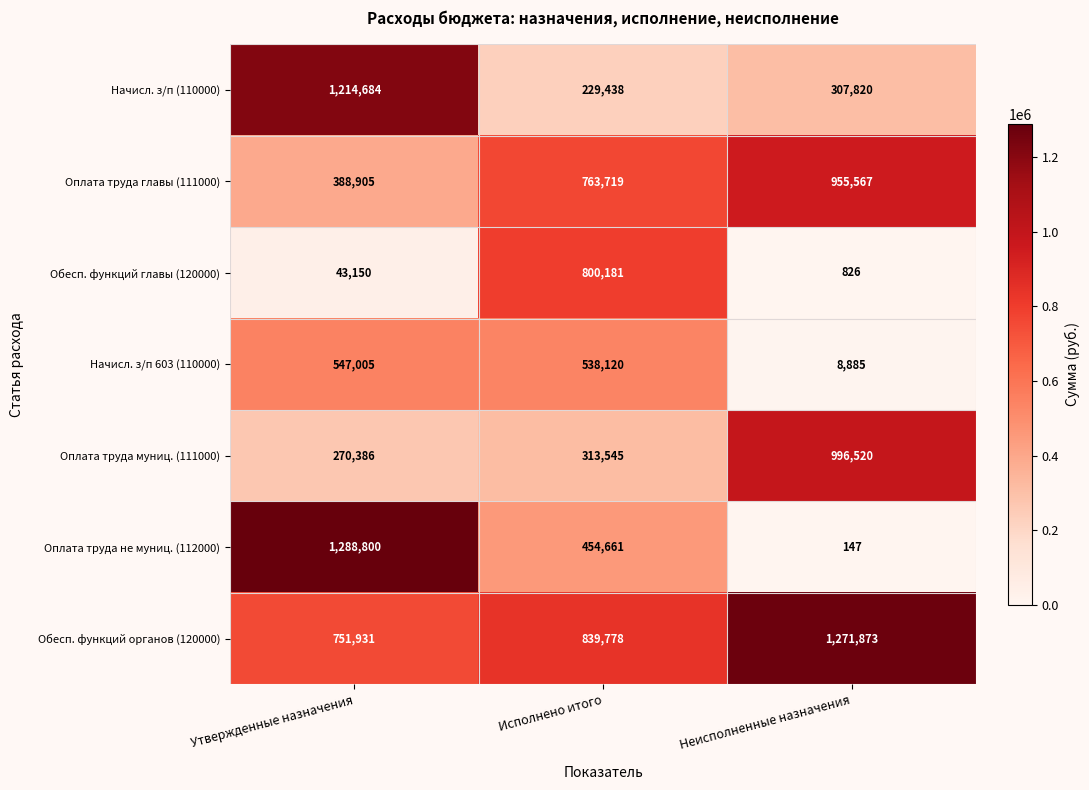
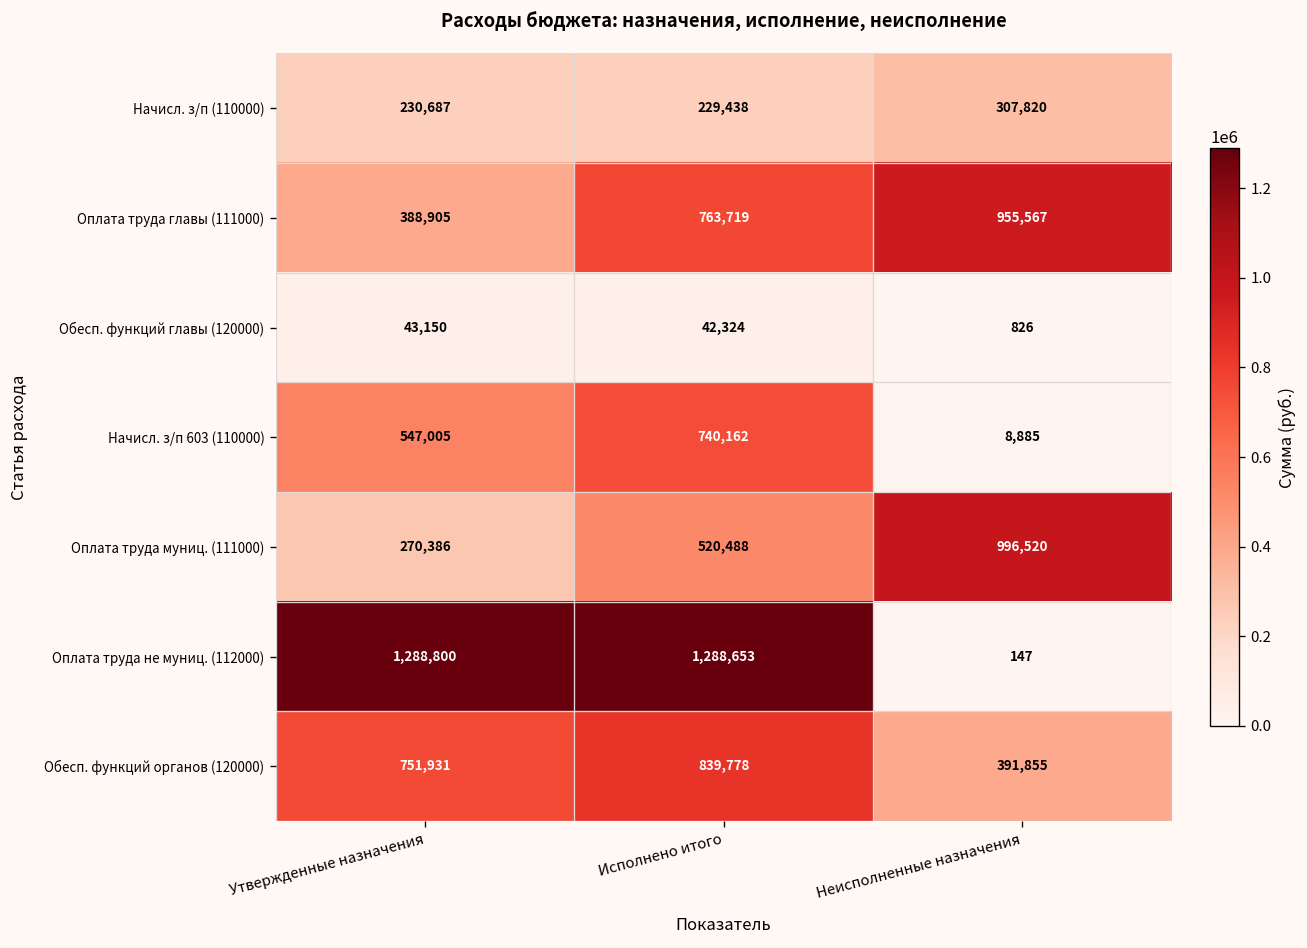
  {
    "Начисл. з/п (110000)": {
-     "Утвержденные назначения": "1,214,684",
+     "Утвержденные назначения": "230,687",
      "Исполнено итого": "229,438",
      "Неисполненные назначения": "307,820"
    },
    "Оплата труда главы (111000)": {
      "Утвержденные назначения": "388,905",
      "Исполнено итого": "763,719",
      "Неисполненные назначения": "955,567"
    },
    "Обесп. функций главы (120000)": {
      "Утвержденные назначения": "43,150",
-     "Исполнено итого": "800,181",
+     "Исполнено итого": "42,324",
      "Неисполненные назначения": "826"
    },
    "Начисл. з/п 603 (110000)": {
      "Утвержденные назначения": "547,005",
-     "Исполнено итого": "538,120",
+     "Исполнено итого": "740,162",
      "Неисполненные назначения": "8,885"
    },
    "Оплата труда муниц. (111000)": {
      "Утвержденные назначения": "270,386",
-     "Исполнено итого": "313,545",
+     "Исполнено итого": "520,488",
      "Неисполненные назначения": "996,520"
    },
    "Оплата труда не муниц. (112000)": {
      "Утвержденные назначения": "1,288,800",
-     "Исполнено итого": "454,661",
+     "Исполнено итого": "1,288,653",
      "Неисполненные назначения": "147"
    },
    "Обесп. функций органов (120000)": {
      "Утвержденные назначения": "751,931",
      "Исполнено итого": "839,778",
-     "Неисполненные назначения": "1,271,873"
+     "Неисполненные назначения": "391,855"
    }
  }
